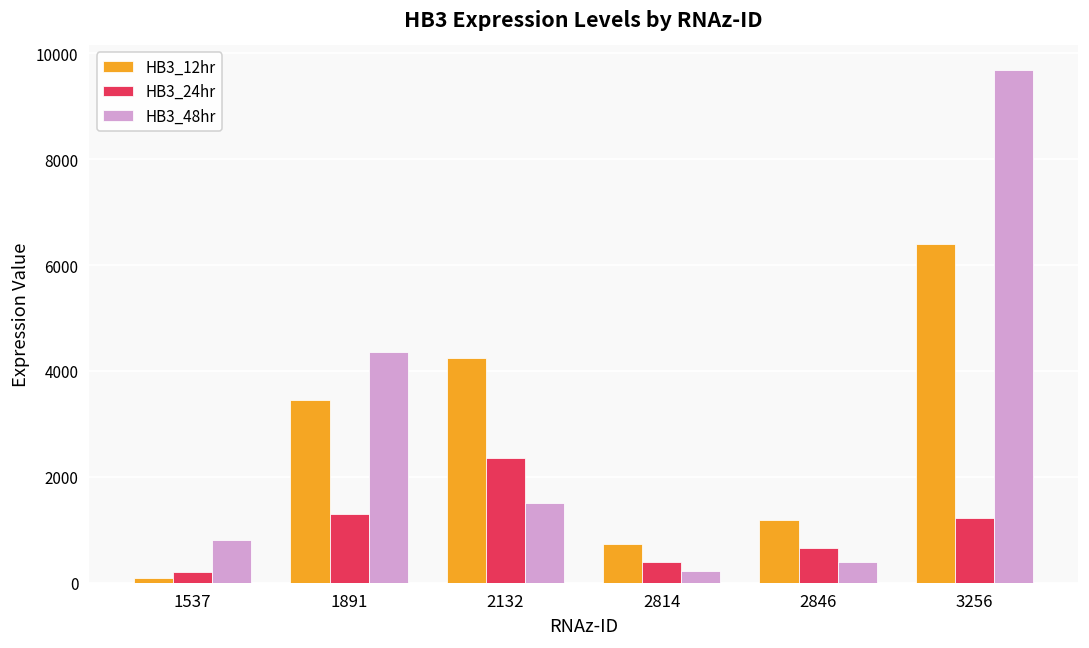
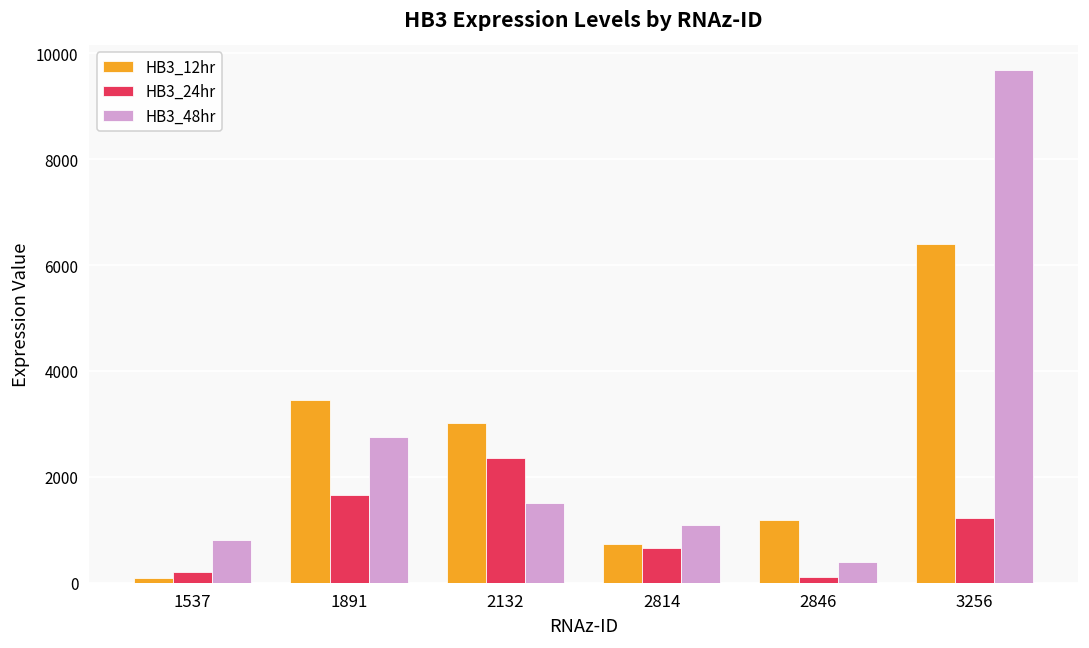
  {
    "HB3_12hr": {
      "1537": 100,
      "1891": 3500,
-     "2132": 4300,
+     "2132": 3000,
      "2814": 700,
      "2846": 1200,
      "3256": 6400
    },
    "HB3_24hr": {
      "1537": 200,
-     "1891": 1300,
+     "1891": 1700,
      "2132": 2400,
-     "2814": 400,
-     "2846": 700,
+     "2814": 700,
+     "2846": 100,
      "3256": 1200
    },
    "HB3_48hr": {
      "1537": 800,
-     "1891": 4400,
+     "1891": 2800,
      "2132": 1500,
-     "2814": 200,
+     "2814": 1100,
      "2846": 400,
      "3256": 9700
    }
  }
